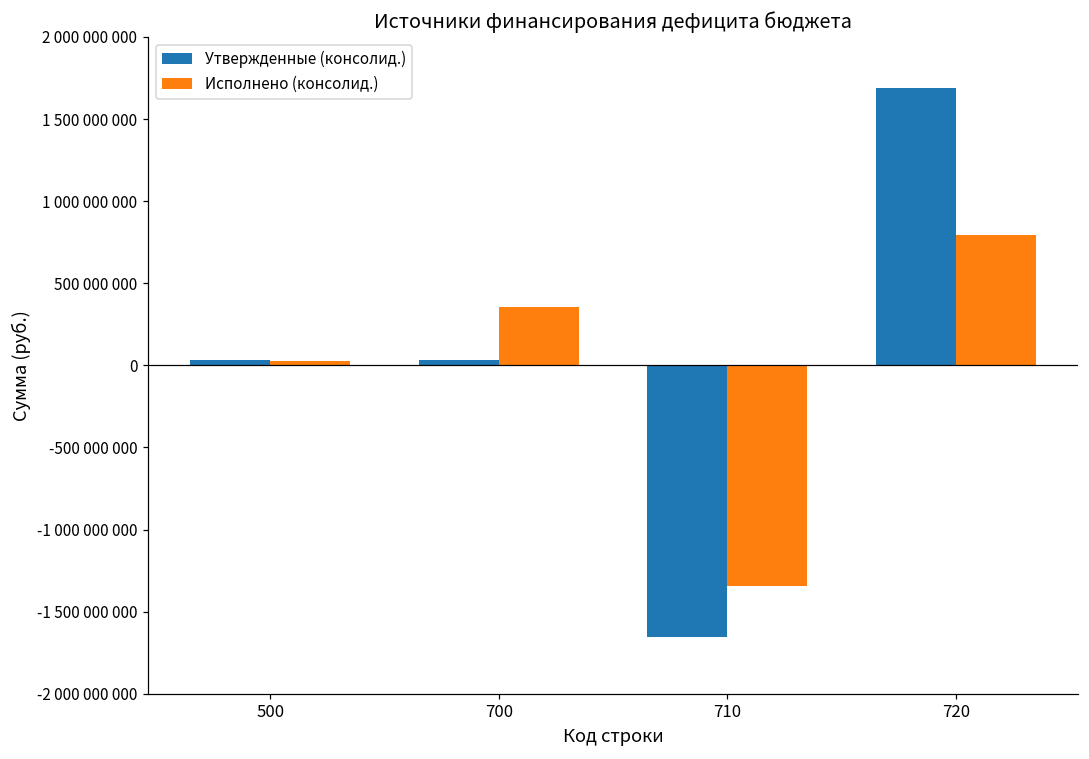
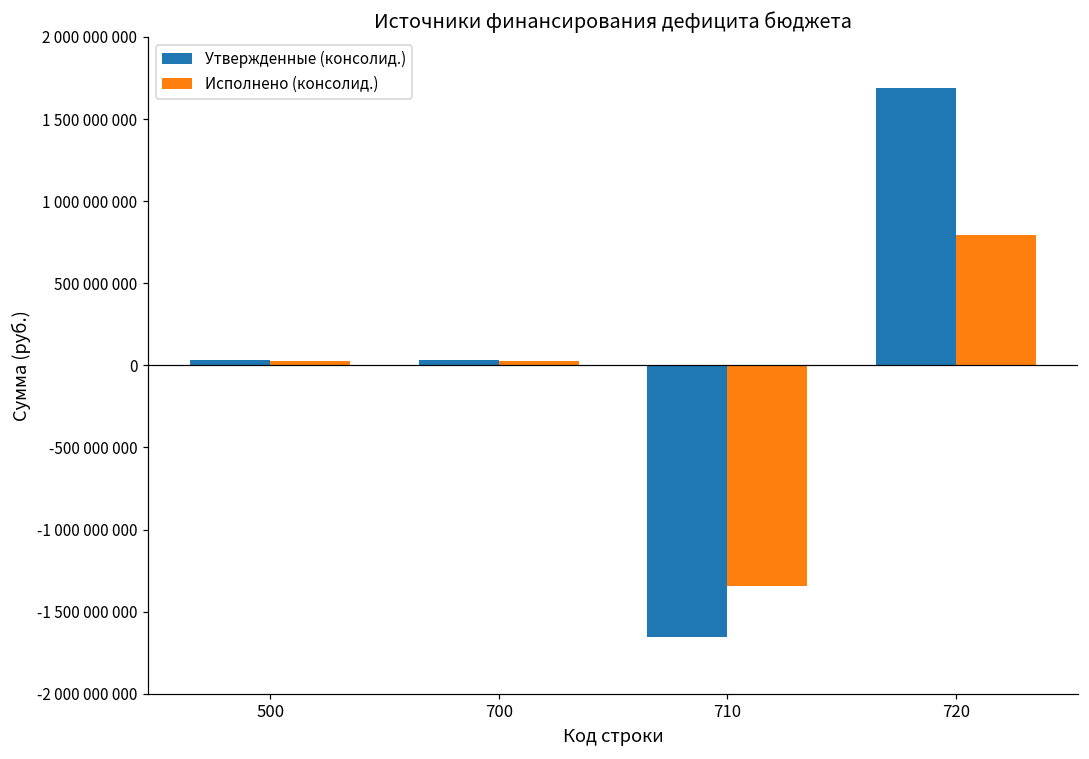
  {
    "Утвержденные (консолид.)": {
      "500": 40000000,
      "700": 40000000,
      "710": -1660000000,
      "720": 1690000000
    },
    "Исполнено (консолид.)": {
      "500": 20000000,
-     "700": 350000000,
+     "700": 20000000,
      "710": -1340000000,
      "720": 790000000
    }
  }
